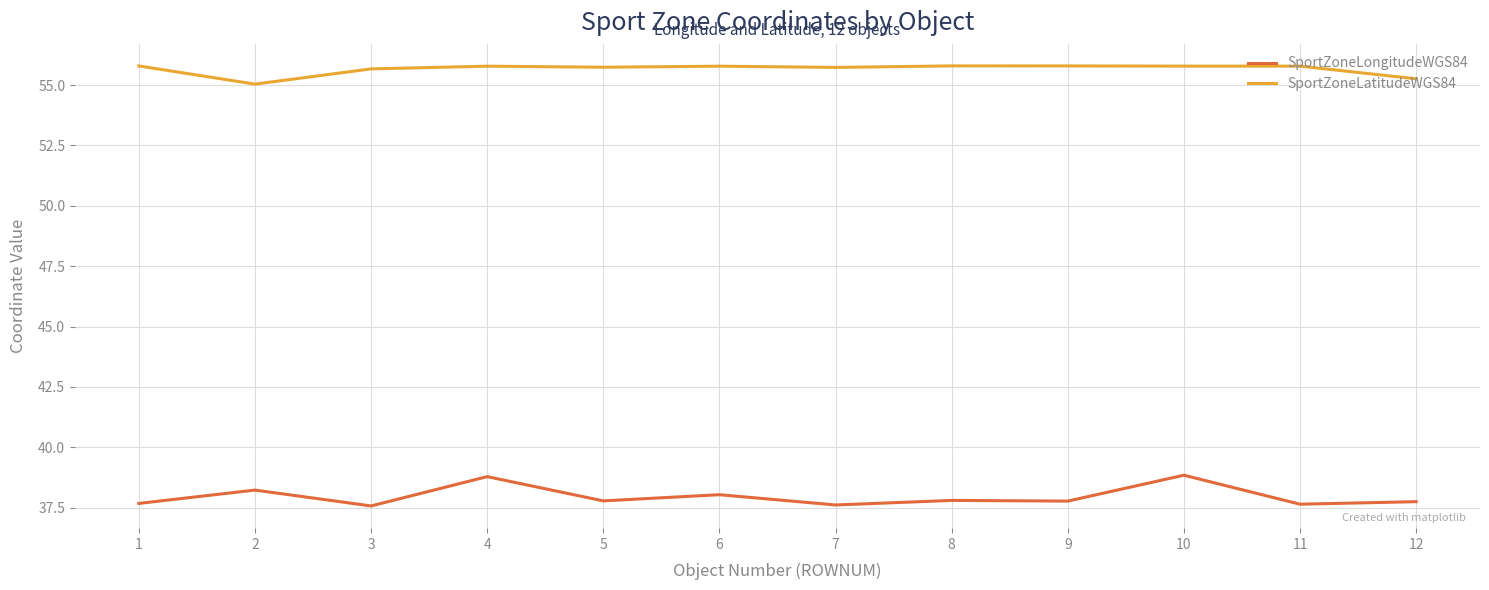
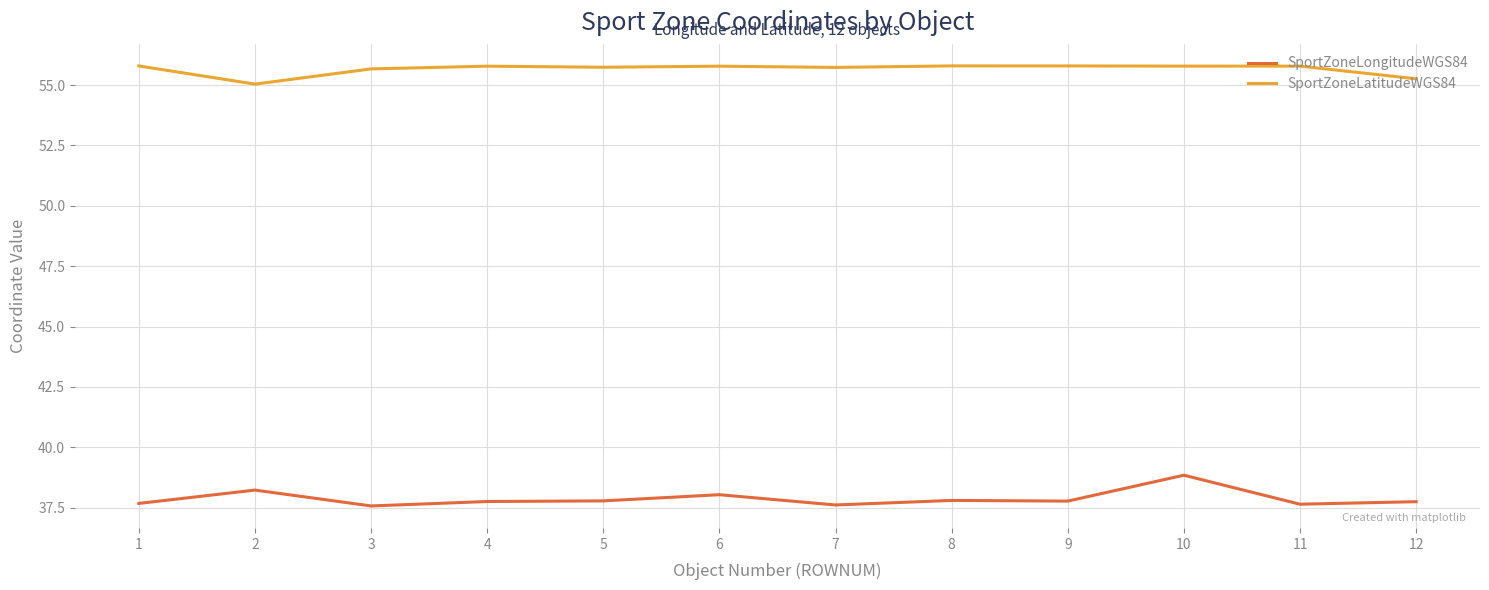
  {
    "SportZoneLongitudeWGS84": {
      "1": 37.7,
      "2": 38.2,
      "3": 37.6,
-     "4": 38.8,
+     "4": 37.8,
      "5": 37.8,
      "6": 38.0,
      "7": 37.6,
      "8": 37.8,
      "9": 37.8,
      "10": 38.8,
      "11": 37.6,
      "12": 37.7
    },
    "SportZoneLatitudeWGS84": {
      "1": 55.8,
      "2": 55.0,
      "3": 55.7,
      "4": 55.8,
      "5": 55.7,
      "6": 55.8,
      "7": 55.7,
      "8": 55.8,
      "9": 55.8,
      "10": 55.8,
      "11": 55.8,
      "12": 55.3
    }
  }
